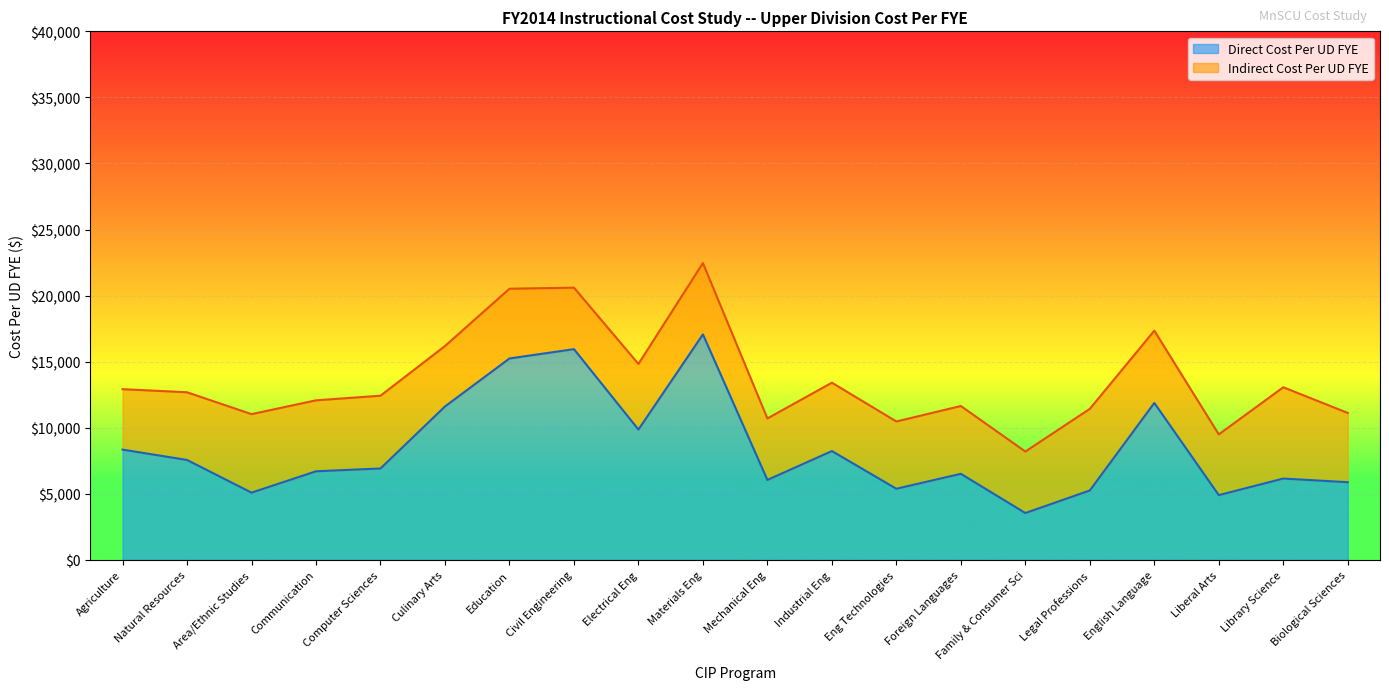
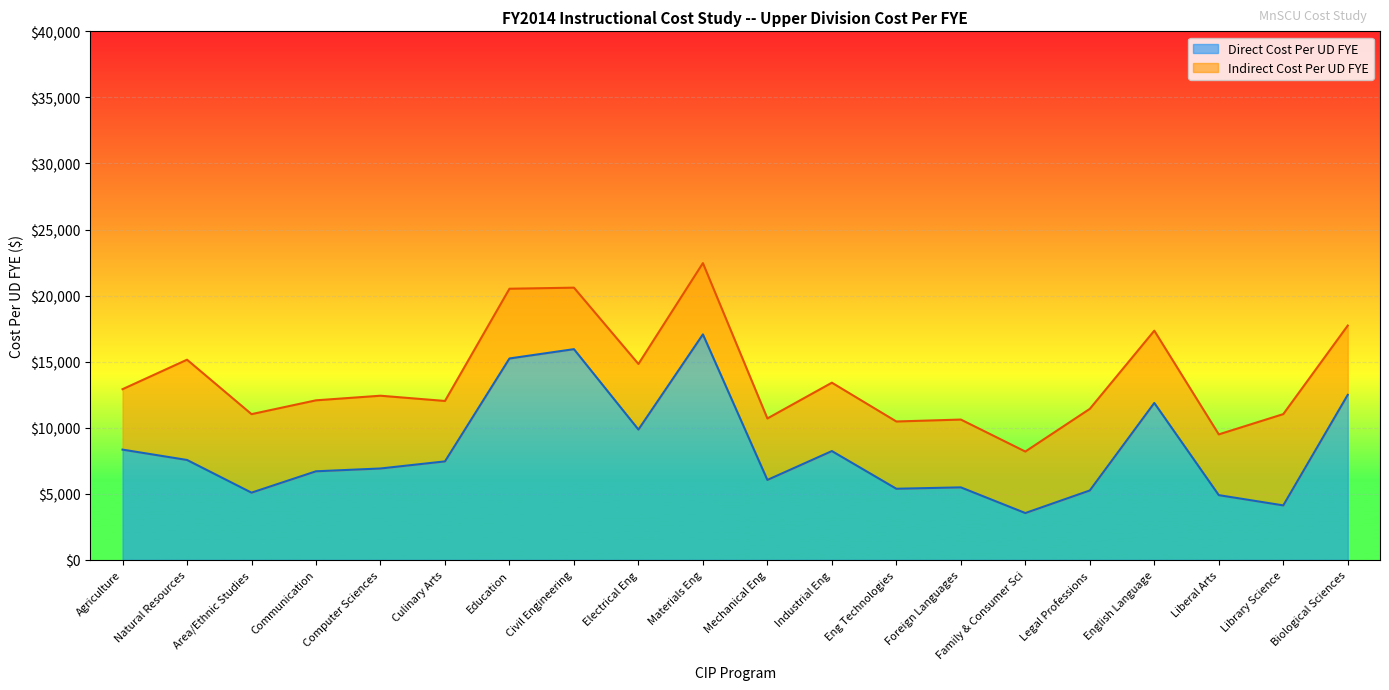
  {
    "Direct Cost Per UD FYE": {
      "Agriculture": "$8,300",
      "Natural Resources": "$7,600",
      "Area/Ethnic Studies": "$5,100",
      "Communication": "$6,700",
      "Computer Sciences": "$6,900",
-     "Culinary Arts": "$11,600",
+     "Culinary Arts": "$7,500",
      "Education": "$15,200",
      "Civil Engineering": "$16,000",
      "Electrical Eng": "$9,900",
      "Materials Eng": "$17,100",
      "Mechanical Eng": "$6,100",
      "Industrial Eng": "$8,200",
      "Eng Technologies": "$5,400",
-     "Foreign Languages": "$6,500",
+     "Foreign Languages": "$5,500",
      "Family & Consumer Sci": "$3,500",
      "Legal Professions": "$5,300",
      "English Language": "$11,900",
      "Liberal Arts": "$4,900",
-     "Library Science": "$6,200",
-     "Biological Sciences": "$5,900"
+     "Library Science": "$4,100",
+     "Biological Sciences": "$12,500"
    },
    "Indirect Cost Per UD FYE": {
      "Agriculture": "$4,600",
-     "Natural Resources": "$5,100",
+     "Natural Resources": "$7,600",
      "Area/Ethnic Studies": "$5,900",
      "Communication": "$5,400",
      "Computer Sciences": "$5,500",
      "Culinary Arts": "$4,600",
      "Education": "$5,300",
      "Civil Engineering": "$4,700",
      "Electrical Eng": "$5,000",
      "Materials Eng": "$5,400",
      "Mechanical Eng": "$4,700",
      "Industrial Eng": "$5,200",
      "Eng Technologies": "$5,100",
      "Foreign Languages": "$5,100",
      "Family & Consumer Sci": "$4,700",
      "Legal Professions": "$6,200",
      "English Language": "$5,500",
      "Liberal Arts": "$4,600",
      "Library Science": "$6,900",
      "Biological Sciences": "$5,200"
    }
  }
